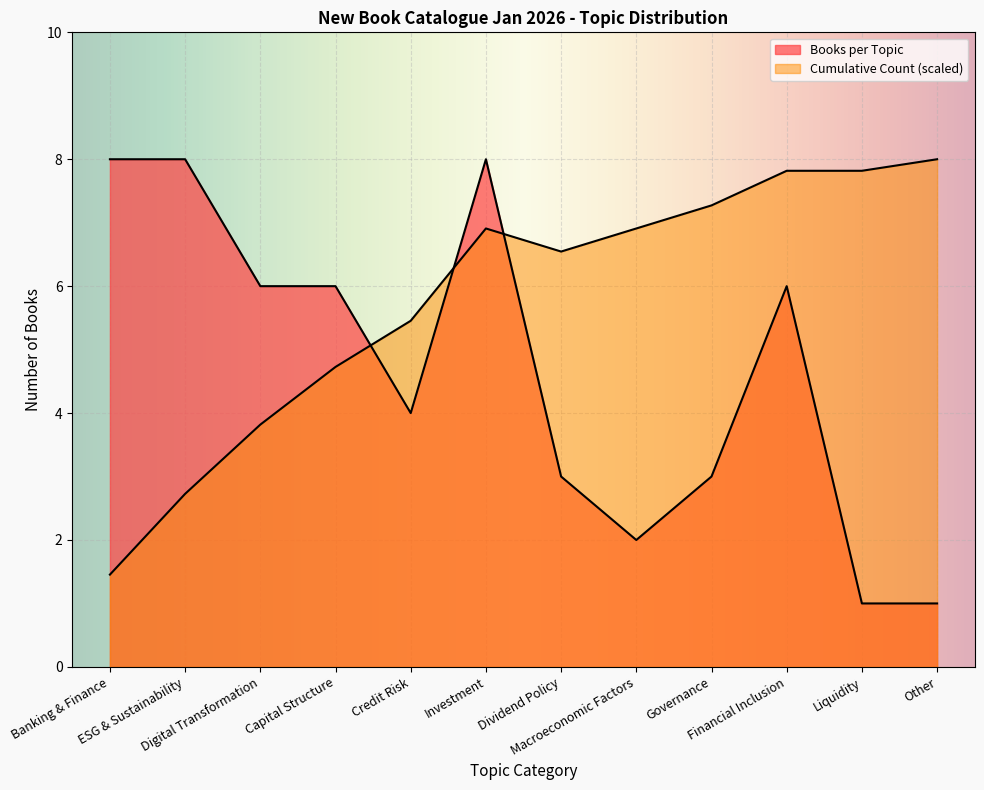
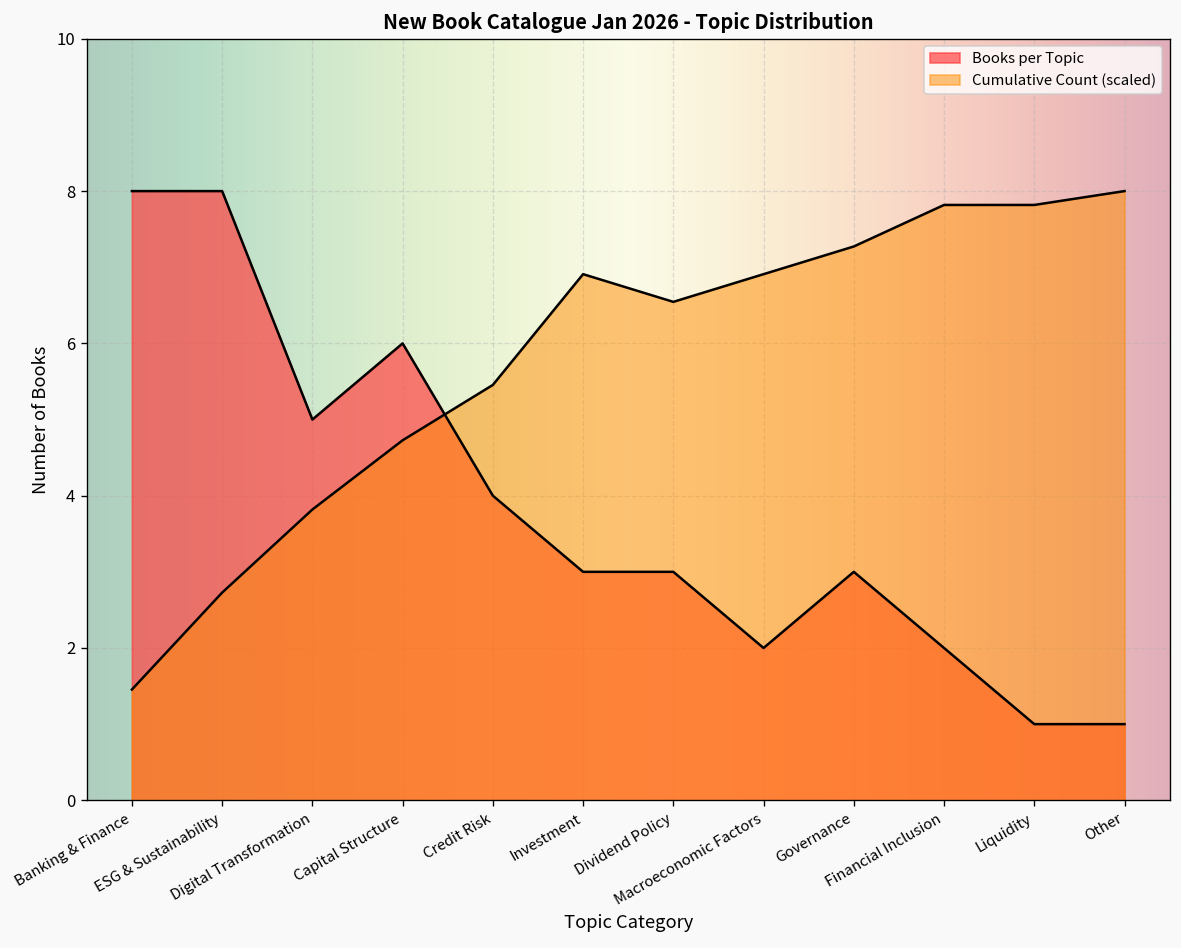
  {
    "Books per Topic": {
      "Banking & Finance": 8,
      "ESG & Sustainability": 8,
-     "Digital Transformation": 6,
+     "Digital Transformation": 5,
      "Capital Structure": 6,
      "Credit Risk": 4,
-     "Investment": 8,
+     "Investment": 3,
      "Dividend Policy": 3,
      "Macroeconomic Factors": 2,
      "Governance": 3,
-     "Financial Inclusion": 6,
+     "Financial Inclusion": 2,
      "Liquidity": 1,
      "Other": 1
    },
    "Cumulative Count (scaled)": {
      "Banking & Finance": 1.5,
      "ESG & Sustainability": 2.7,
      "Digital Transformation": 3.8,
      "Capital Structure": 4.7,
      "Credit Risk": 5.5,
      "Investment": 6.9,
      "Dividend Policy": 6.5,
      "Macroeconomic Factors": 6.9,
      "Governance": 7.3,
      "Financial Inclusion": 7.8,
      "Liquidity": 7.8,
      "Other": 8
    }
  }
